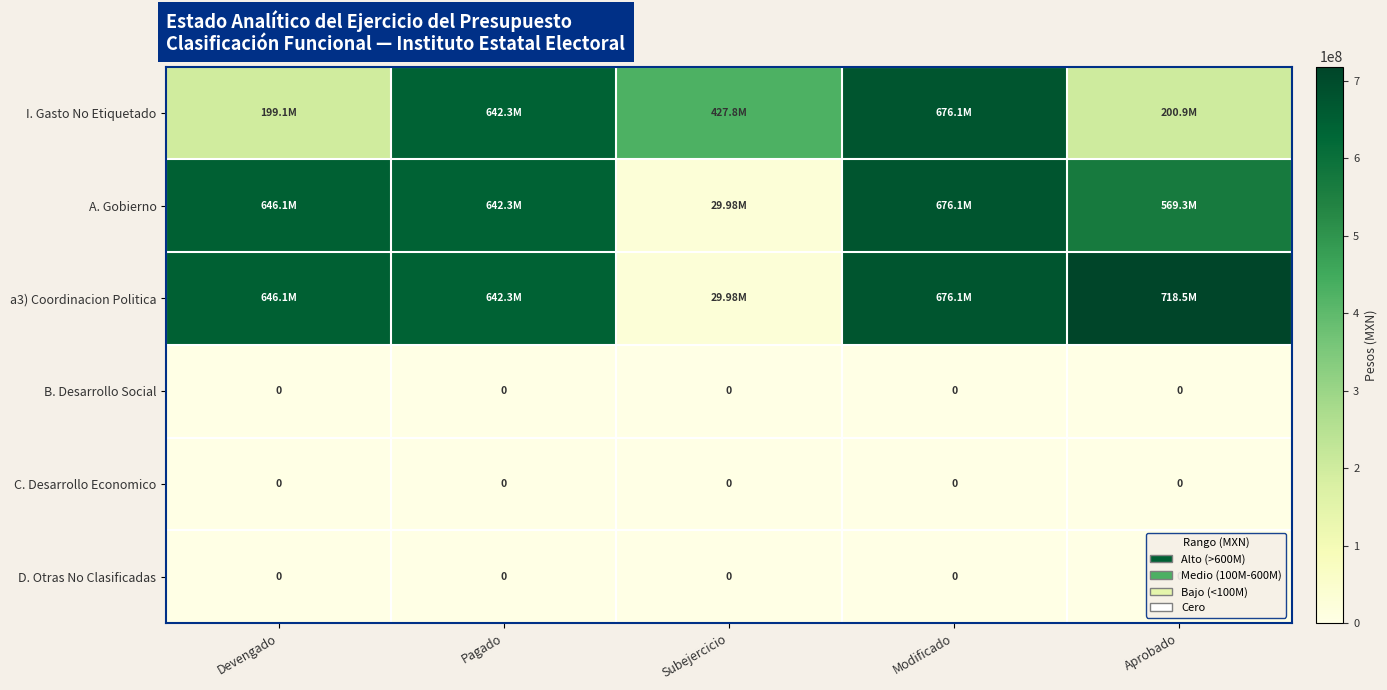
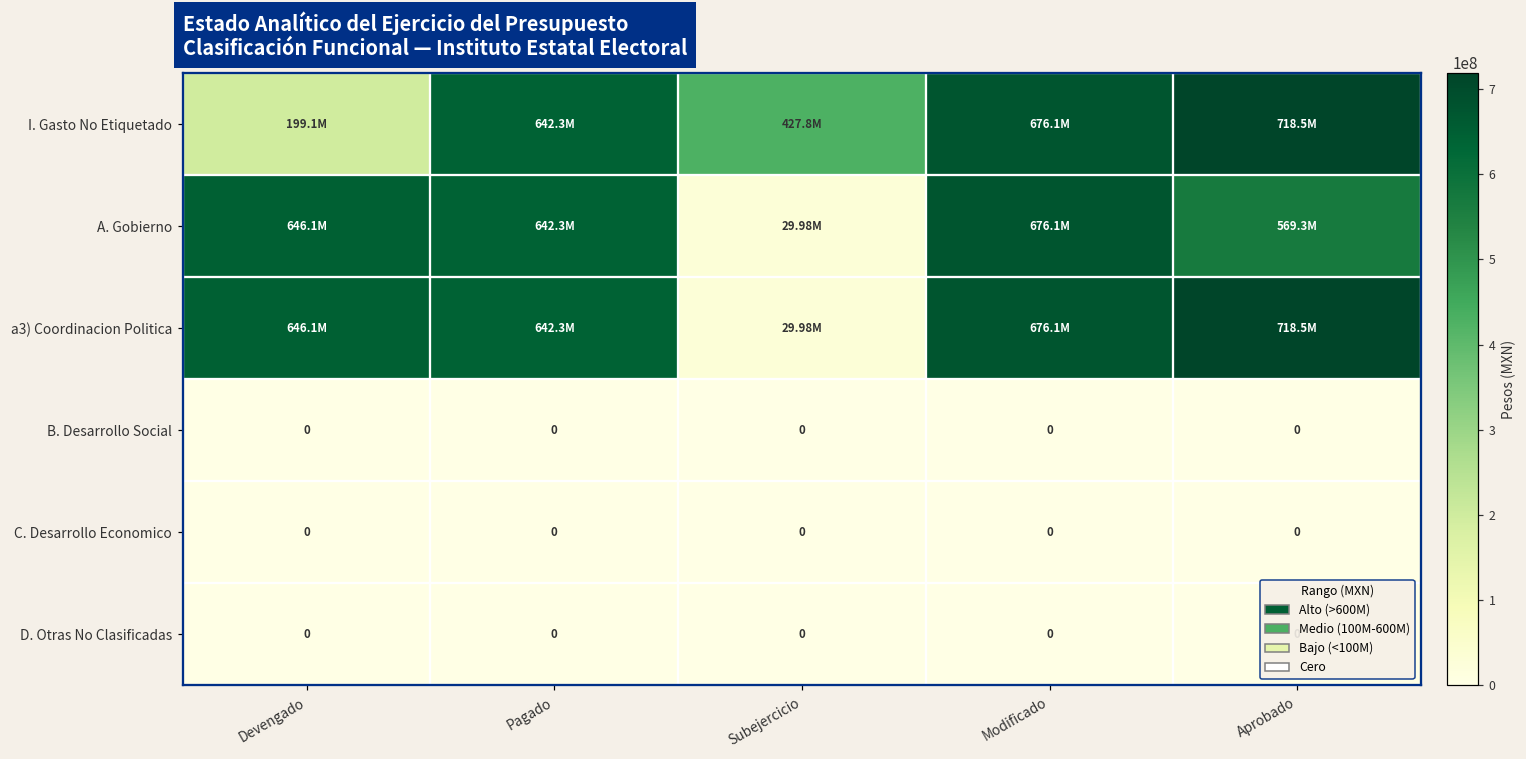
  {
    "I. Gasto No Etiquetado": {
      "Devengado": "199.1M",
      "Pagado": "642.3M",
      "Subejercicio": "427.8M",
      "Modificado": "676.1M",
-     "Aprobado": "200.9M"
+     "Aprobado": "718.5M"
    },
    "A. Gobierno": {
      "Devengado": "646.1M",
      "Pagado": "642.3M",
      "Subejercicio": "29.98M",
      "Modificado": "676.1M",
      "Aprobado": "569.3M"
    },
    "a3) Coordinacion Politica": {
      "Devengado": "646.1M",
      "Pagado": "642.3M",
      "Subejercicio": "29.98M",
      "Modificado": "676.1M",
      "Aprobado": "718.5M"
    },
    "B. Desarrollo Social": {
      "Devengado": "0",
      "Pagado": "0",
      "Subejercicio": "0",
      "Modificado": "0",
      "Aprobado": "0"
    },
    "C. Desarrollo Economico": {
      "Devengado": "0",
      "Pagado": "0",
      "Subejercicio": "0",
      "Modificado": "0",
      "Aprobado": "0"
    },
    "D. Otras No Clasificadas": {
      "Devengado": "0",
      "Pagado": "0",
      "Subejercicio": "0",
      "Modificado": "0"
    }
  }
